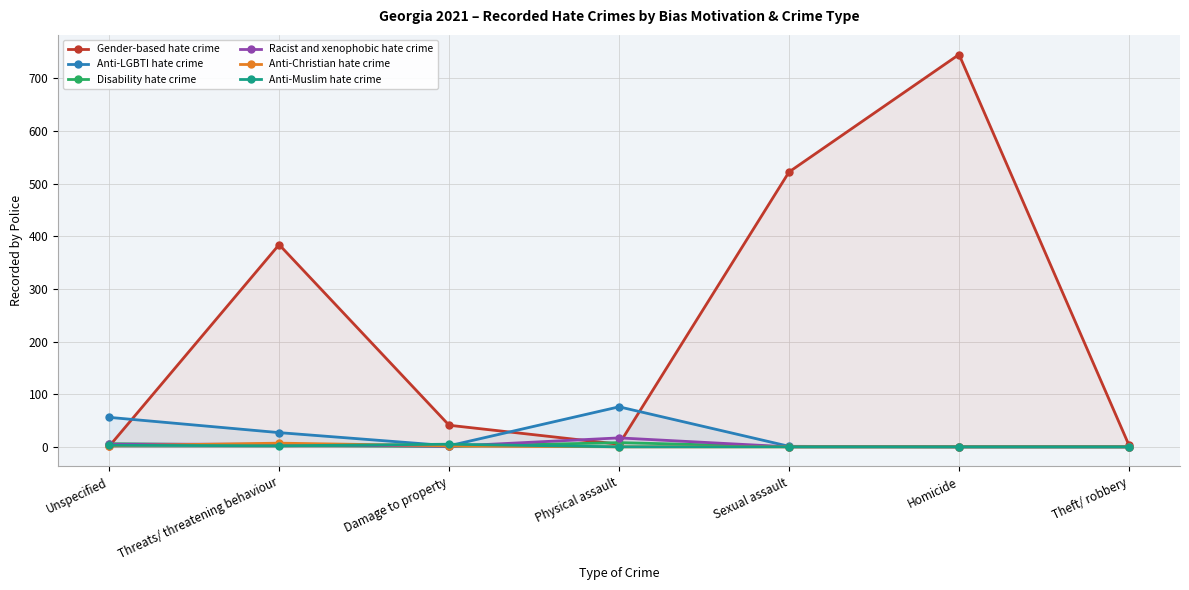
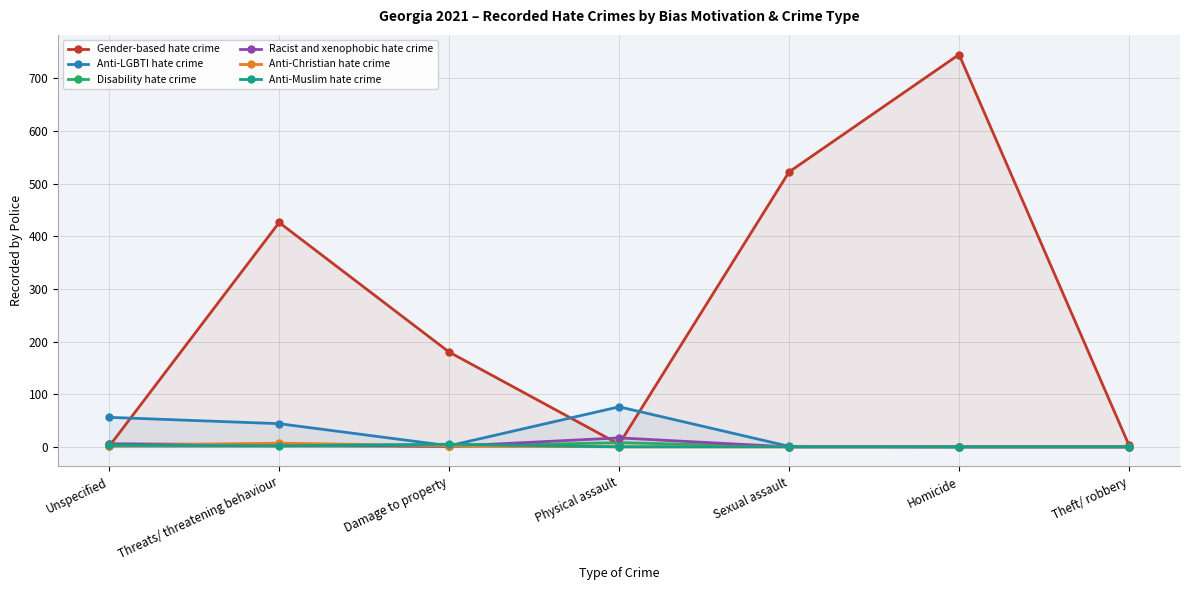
  {
    "Gender-based hate crime": {
-     "Threats/ threatening behaviour": 380,
-     "Damage to property": 40,
+     "Threats/ threatening behaviour": 430,
+     "Damage to property": 180,
      "Sexual assault": 520,
      "Homicide": 750
    },
    "Anti-LGBTI hate crime": {
      "Unspecified": 60,
-     "Threats/ threatening behaviour": 30,
+     "Threats/ threatening behaviour": 40,
      "Physical assault": 80
    },
    "Racist and xenophobic hate crime": {
      "Physical assault": 20
    }
  }
